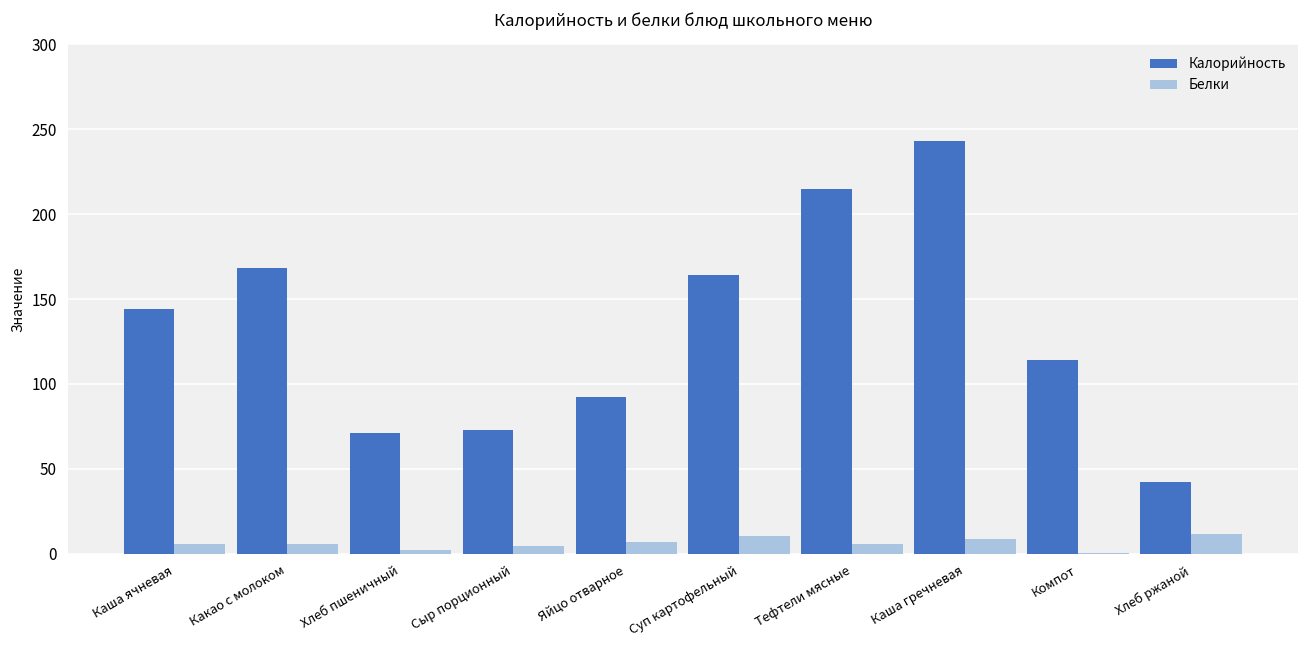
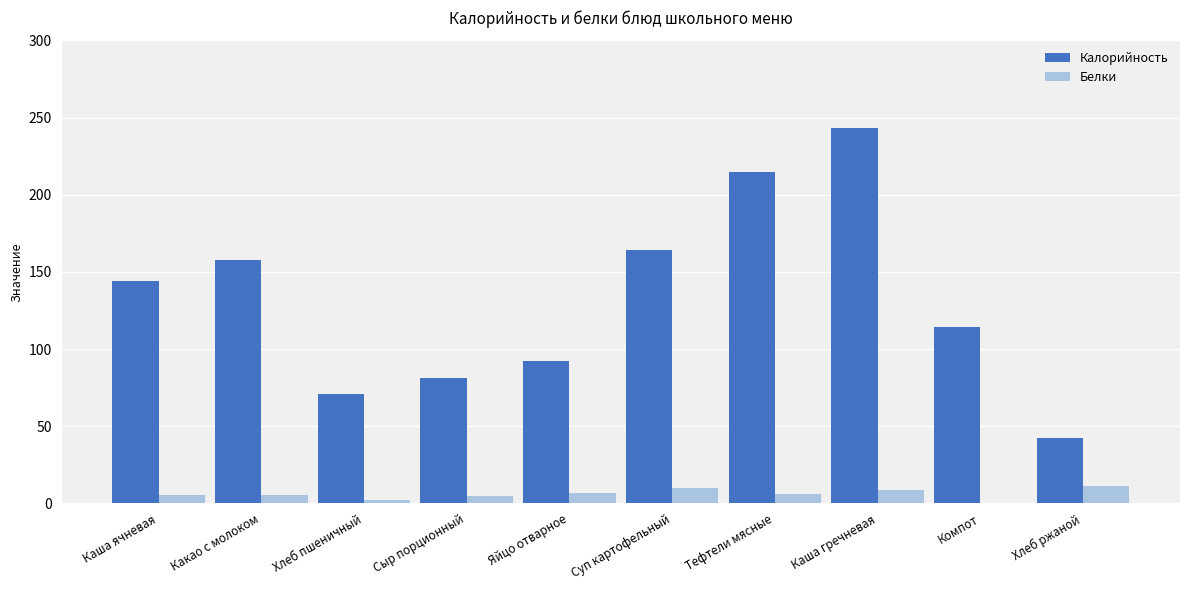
  {
    "Калорийность": {
      "Каша ячневая": 144,
-     "Какао с молоком": 168,
+     "Какао с молоком": 158,
      "Хлеб пшеничный": 71,
-     "Сыр порционный": 73,
+     "Сыр порционный": 81,
      "Яйцо отварное": 92,
      "Суп картофельный": 164,
      "Тефтели мясные": 215,
      "Каша гречневая": 243,
      "Компот": 114,
      "Хлеб ржаной": 42
    },
    "Белки": {
      "Каша ячневая": 6,
      "Какао с молоком": 5,
      "Хлеб пшеничный": 2,
      "Сыр порционный": 5,
      "Яйцо отварное": 7,
      "Суп картофельный": 10,
      "Тефтели мясные": 6,
      "Каша гречневая": 9,
      "Хлеб ржаной": 11
    }
  }
